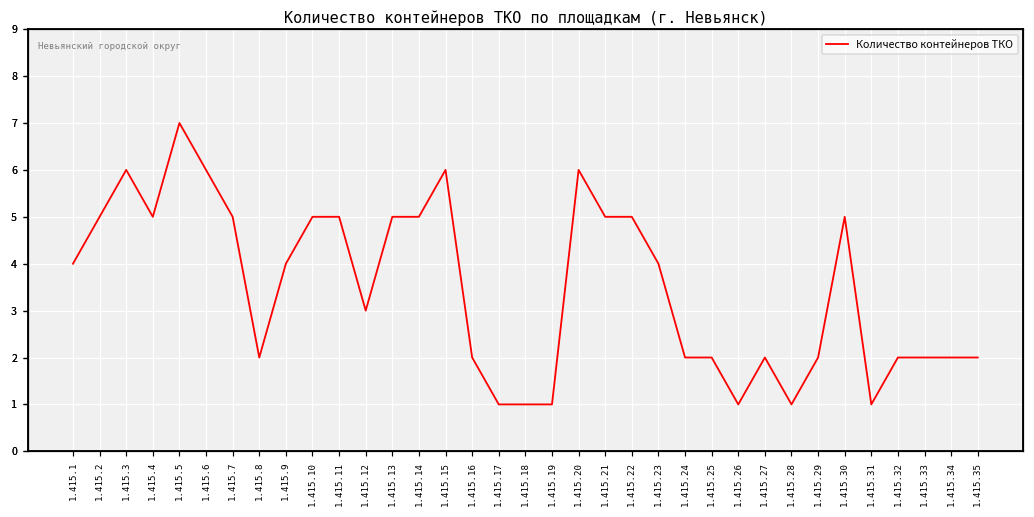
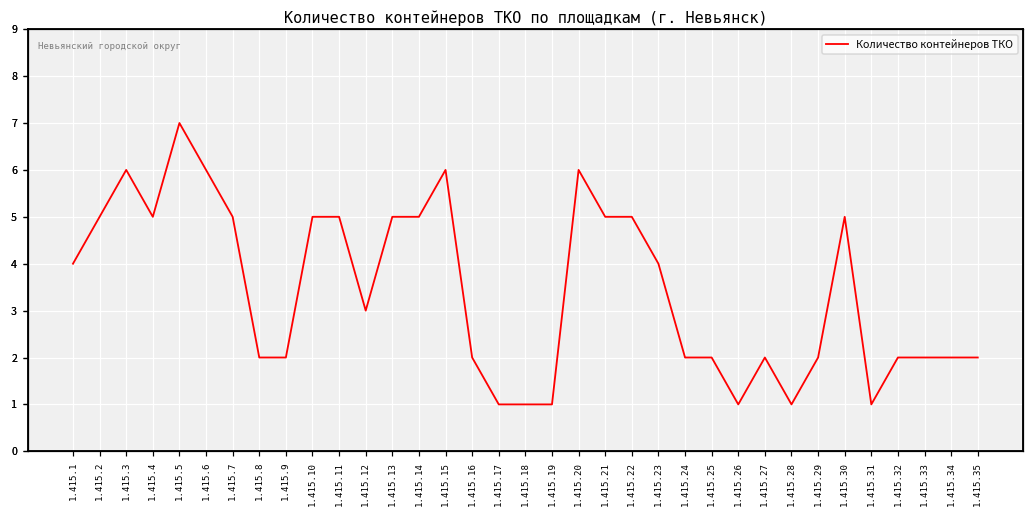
  {
    "1.415.1": 4,
    "1.415.2": 5,
    "1.415.3": 6,
    "1.415.4": 5,
    "1.415.5": 7,
    "1.415.6": 6,
    "1.415.7": 5,
    "1.415.8": 2,
-   "1.415.9": 4,
+   "1.415.9": 2,
    "1.415.10": 5,
    "1.415.11": 5,
    "1.415.12": 3,
    "1.415.13": 5,
    "1.415.14": 5,
    "1.415.15": 6,
    "1.415.16": 2,
    "1.415.17": 1,
    "1.415.18": 1,
    "1.415.19": 1,
    "1.415.20": 6,
    "1.415.21": 5,
    "1.415.22": 5,
    "1.415.23": 4,
    "1.415.24": 2,
    "1.415.25": 2,
    "1.415.26": 1,
    "1.415.27": 2,
    "1.415.28": 1,
    "1.415.29": 2,
    "1.415.30": 5,
    "1.415.31": 1,
    "1.415.32": 2,
    "1.415.33": 2,
    "1.415.34": 2,
    "1.415.35": 2
  }
